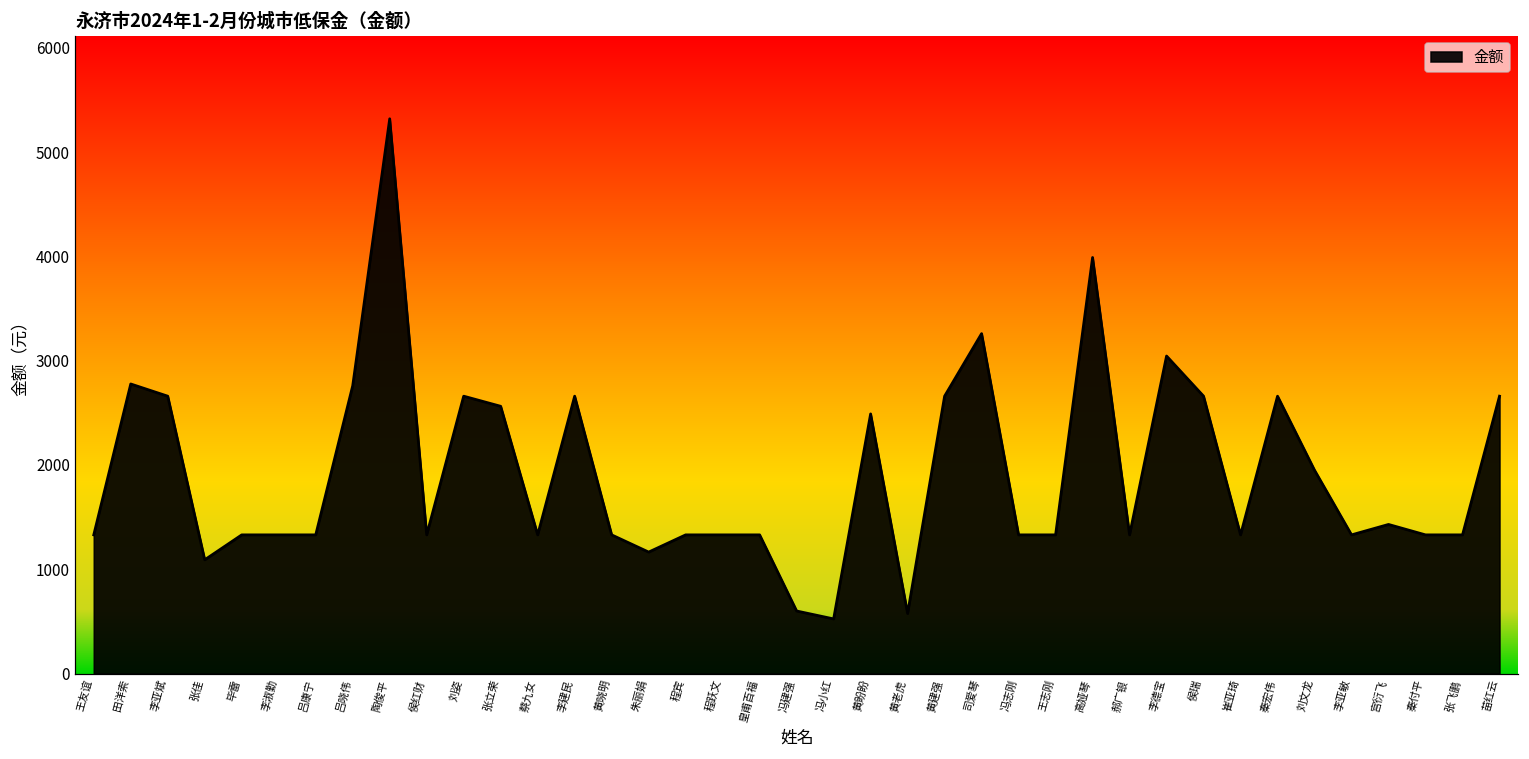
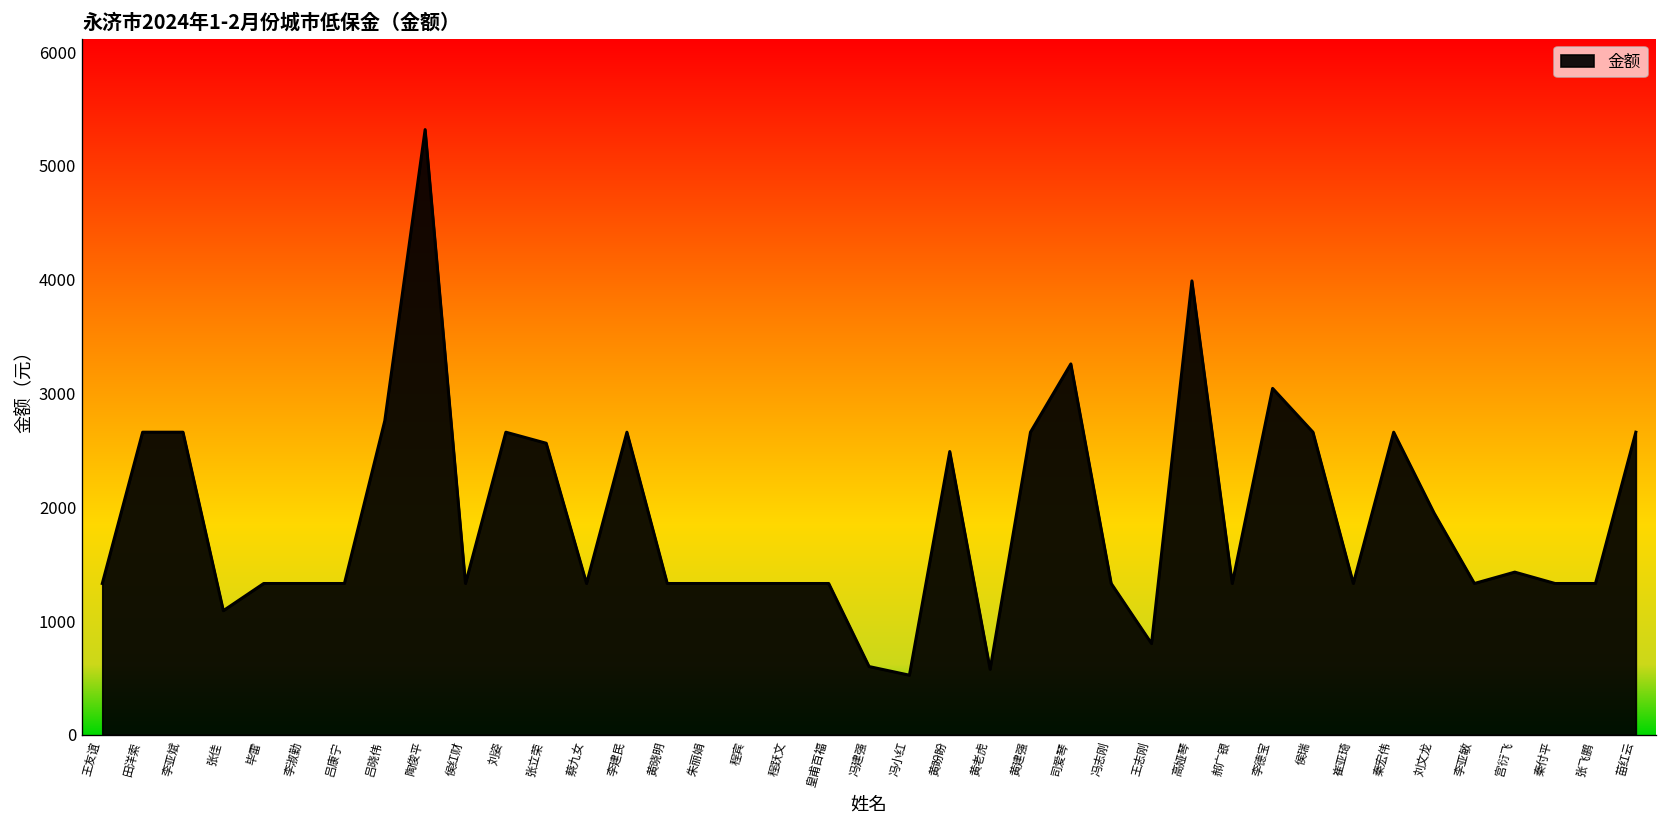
  {
    "王友谊": 1300,
-   "田洋索": 2800,
+   "田洋索": 2700,
    "李亚斌": 2700,
    "张佳": 1100,
    "毕雷": 1300,
    "李淑勤": 1300,
    "吕康宁": 1300,
    "吕晓伟": 2800,
    "陶俊平": 5300,
    "侯红财": 1300,
    "刘姿": 2700,
    "张立荣": 2600,
    "蔡九女": 1300,
    "李建民": 2700,
    "黄晓明": 1300,
-   "朱丽娟": 1200,
+   "朱丽娟": 1300,
    "程宾": 1300,
    "程跃文": 1300,
    "皇甫百福": 1300,
    "冯建强": 600,
    "冯小红": 500,
    "黄盼盼": 2500,
    "黄老虎": 600,
    "黄建强": 2700,
    "司爱琴": 3300,
    "冯志刚": 1300,
-   "王志刚": 1300,
+   "王志刚": 800,
    "高娅琴": 4000,
    "郝广银": 1300,
    "李德宝": 3000,
    "侯瑞": 2700,
    "崔亚琦": 1300,
    "秦宏伟": 2700,
    "刘文龙": 2000,
    "李亚敏": 1300,
    "宫衍飞": 1400,
    "秦付平": 1300,
    "张飞鹏": 1300,
    "苗红云": 2700
  }
